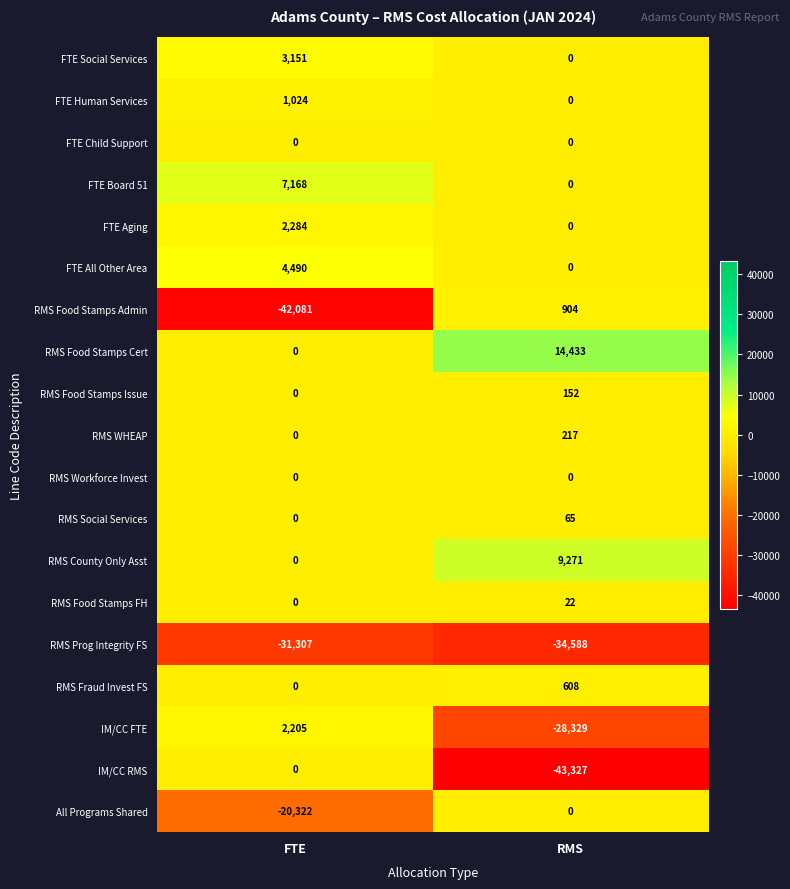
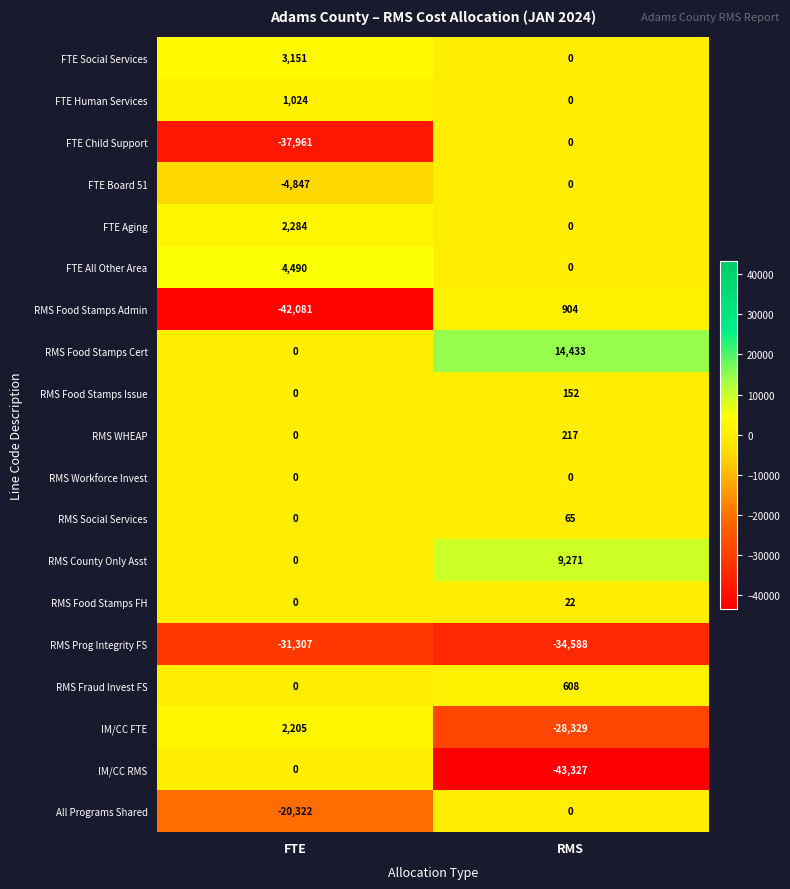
  {
    "FTE Social Services": {
      "FTE": "3,151",
      "RMS": "0"
    },
    "FTE Human Services": {
      "FTE": "1,024",
      "RMS": "0"
    },
    "FTE Child Support": {
-     "FTE": "0",
+     "FTE": "-37,961",
      "RMS": "0"
    },
    "FTE Board 51": {
-     "FTE": "7,168",
+     "FTE": "-4,847",
      "RMS": "0"
    },
    "FTE Aging": {
      "FTE": "2,284",
      "RMS": "0"
    },
    "FTE All Other Area": {
      "FTE": "4,490",
      "RMS": "0"
    },
    "RMS Food Stamps Admin": {
      "FTE": "-42,081",
      "RMS": "904"
    },
    "RMS Food Stamps Cert": {
      "FTE": "0",
      "RMS": "14,433"
    },
    "RMS Food Stamps Issue": {
      "FTE": "0",
      "RMS": "152"
    },
    "RMS WHEAP": {
      "FTE": "0",
      "RMS": "217"
    },
    "RMS Workforce Invest": {
      "FTE": "0",
      "RMS": "0"
    },
    "RMS Social Services": {
      "FTE": "0",
      "RMS": "65"
    },
    "RMS County Only Asst": {
      "FTE": "0",
      "RMS": "9,271"
    },
    "RMS Food Stamps FH": {
      "FTE": "0",
      "RMS": "22"
    },
    "RMS Prog Integrity FS": {
      "FTE": "-31,307",
      "RMS": "-34,588"
    },
    "RMS Fraud Invest FS": {
      "FTE": "0",
      "RMS": "608"
    },
    "IM/CC FTE": {
      "FTE": "2,205",
      "RMS": "-28,329"
    },
    "IM/CC RMS": {
      "FTE": "0",
      "RMS": "-43,327"
    },
    "All Programs Shared": {
      "FTE": "-20,322",
      "RMS": "0"
    }
  }
